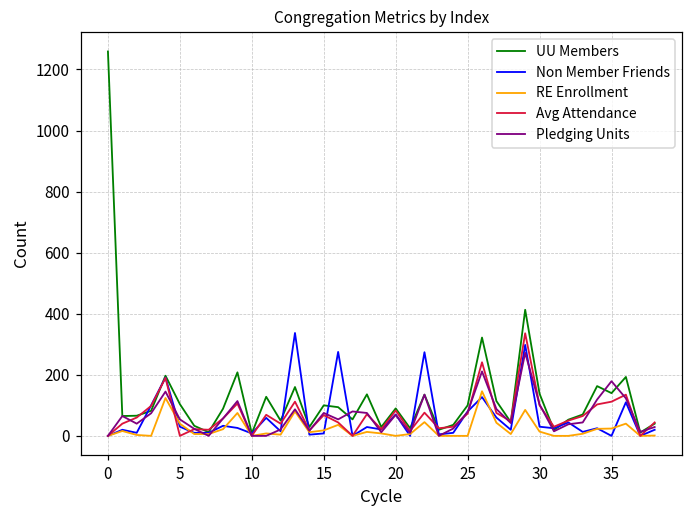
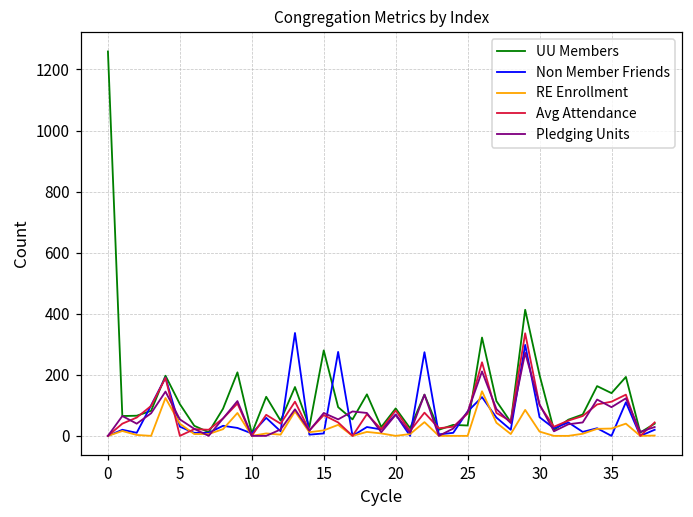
  {
    "UU Members": {
      "0": 1260,
      "5": 100,
-     "15": 100,
-     "25": 100,
-     "30": 140,
+     "15": 280,
+     "25": 30,
+     "30": 200,
      "35": 140
    },
    "Non Member Friends": {
      "5": 30,
      "15": 10,
-     "30": 30,
+     "30": 60,
      "35": 0
    },
    "RE Enrollment": {
      "5": 40,
      "15": 20,
      "20": 0,
      "25": 0,
      "30": 10,
      "35": 20
    },
    "Avg Attendance": {
      "5": 0,
      "35": 110
    },
    "Pledging Units": {
      "5": 50,
-     "35": 180
+     "35": 90
    }
  }
